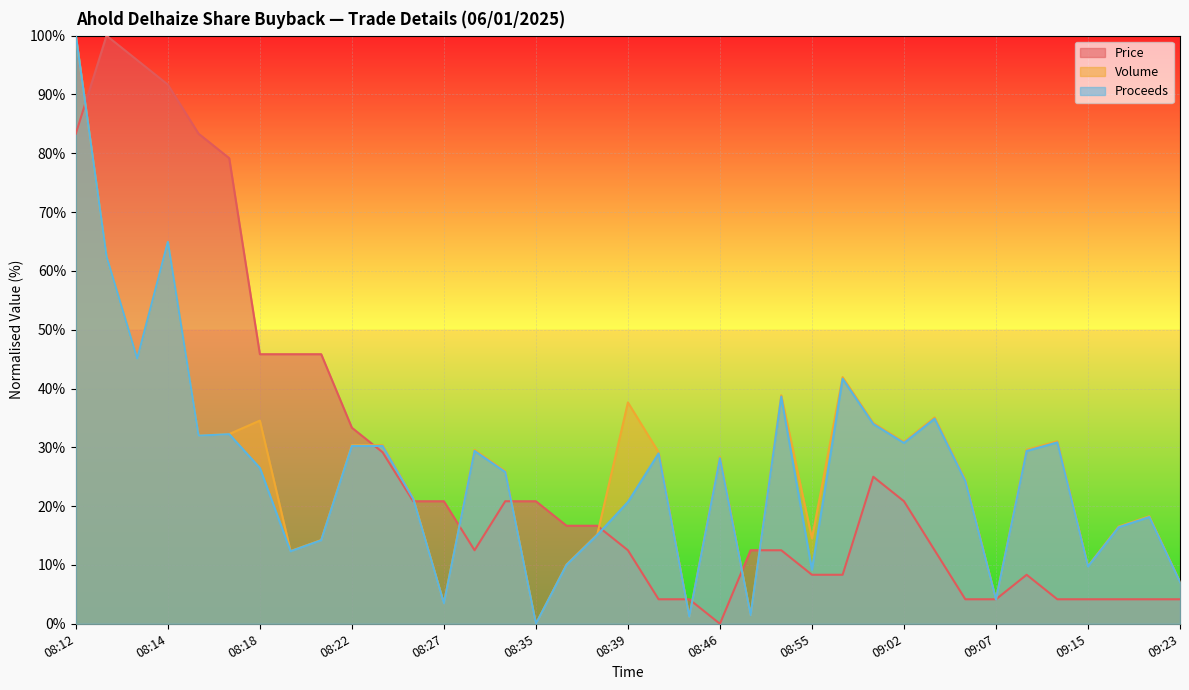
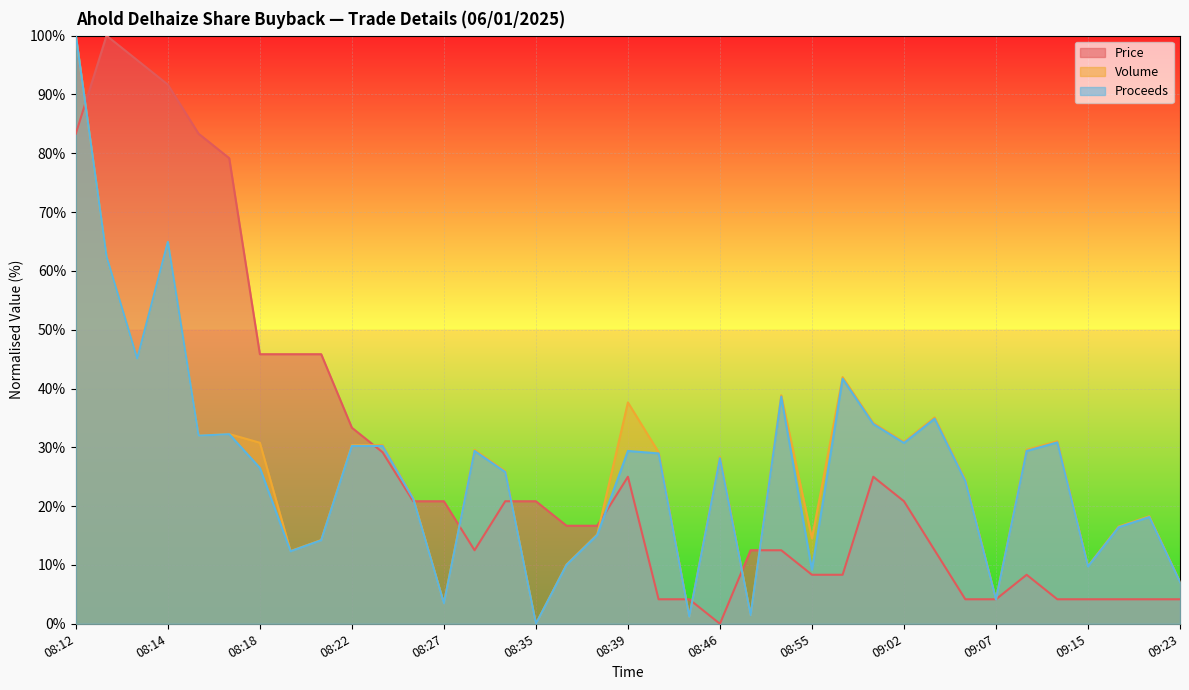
  {
    "Price": {
      "08:12": "83%",
      "08:18": "46%",
      "08:22": "33%",
-     "08:39": "12%",
+     "08:39": "25%",
      "08:46": "0%",
      "08:55": "8%"
    },
    "Volume": {
-     "08:18": "35%",
+     "08:18": "31%",
      "08:39": "38%",
      "08:55": "15%"
    },
    "Proceeds": {
      "08:18": "26%",
-     "08:39": "21%",
+     "08:39": "29%",
      "08:55": "9%"
    }
  }
